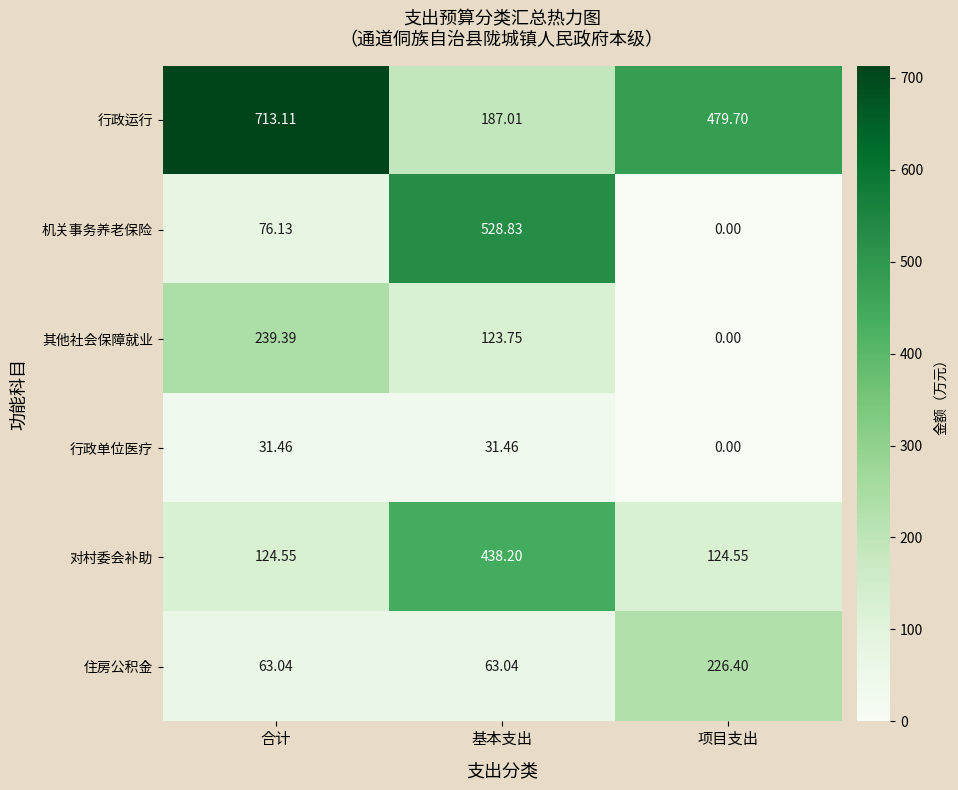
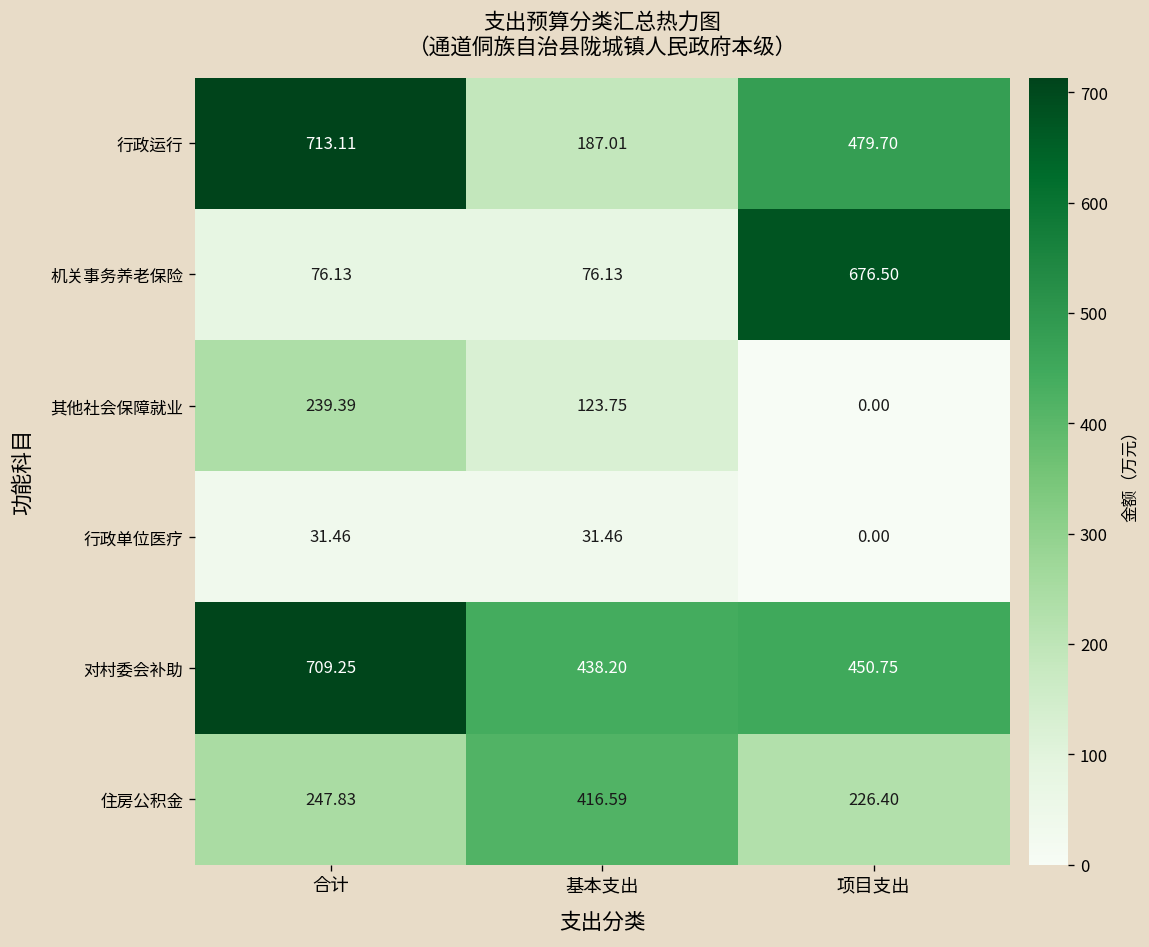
  {
    "行政运行": {
      "合计": 713.11,
      "基本支出": 187.01,
      "项目支出": 479.70
    },
    "机关事务养老保险": {
      "合计": 76.13,
-     "基本支出": 528.83,
-     "项目支出": 0.00
+     "基本支出": 76.13,
+     "项目支出": 676.50
    },
    "其他社会保障就业": {
      "合计": 239.39,
      "基本支出": 123.75,
      "项目支出": 0.00
    },
    "行政单位医疗": {
      "合计": 31.46,
      "基本支出": 31.46,
      "项目支出": 0.00
    },
    "对村委会补助": {
-     "合计": 124.55,
+     "合计": 709.25,
      "基本支出": 438.20,
-     "项目支出": 124.55
+     "项目支出": 450.75
    },
    "住房公积金": {
-     "合计": 63.04,
-     "基本支出": 63.04,
+     "合计": 247.83,
+     "基本支出": 416.59,
      "项目支出": 226.40
    }
  }
